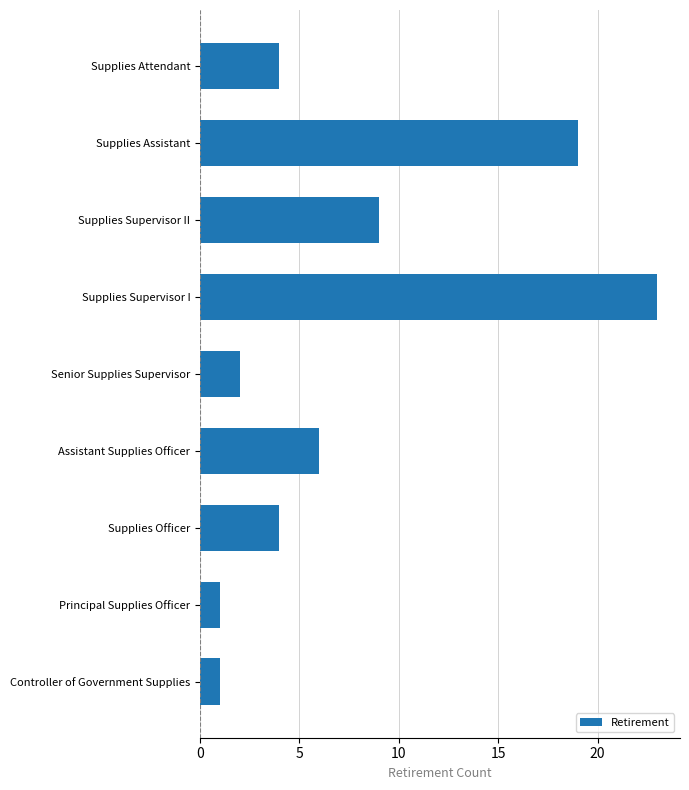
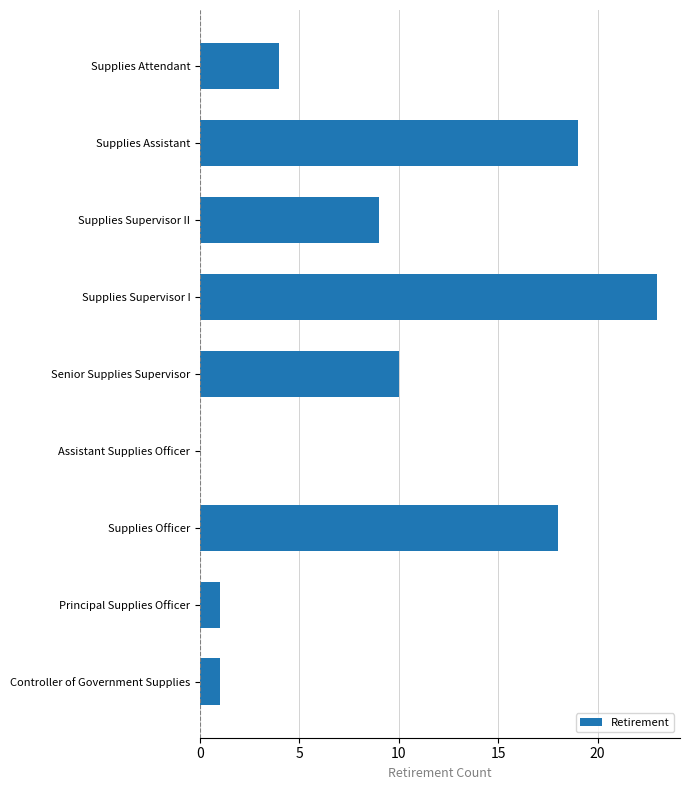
  {
    "Supplies Attendant": 4,
    "Supplies Assistant": 19,
    "Supplies Supervisor II": 9,
    "Supplies Supervisor I": 23,
-   "Senior Supplies Supervisor": 2,
-   "Assistant Supplies Officer": 6,
-   "Supplies Officer": 4,
+   "Senior Supplies Supervisor": 10,
+   "Assistant Supplies Officer": 0,
+   "Supplies Officer": 18,
    "Principal Supplies Officer": 1,
    "Controller of Government Supplies": 1
  }
